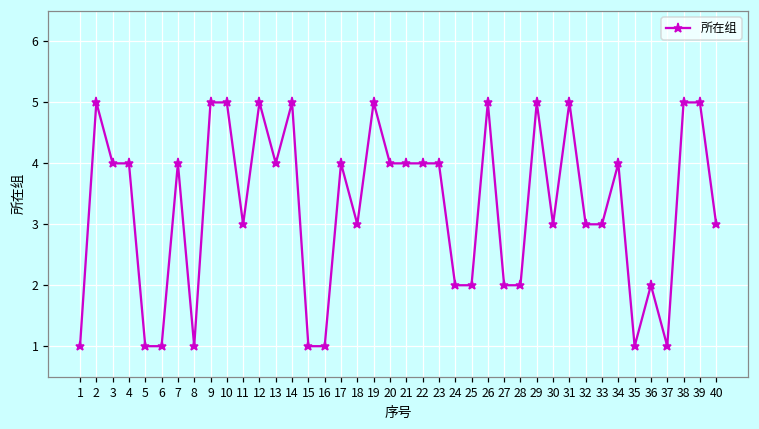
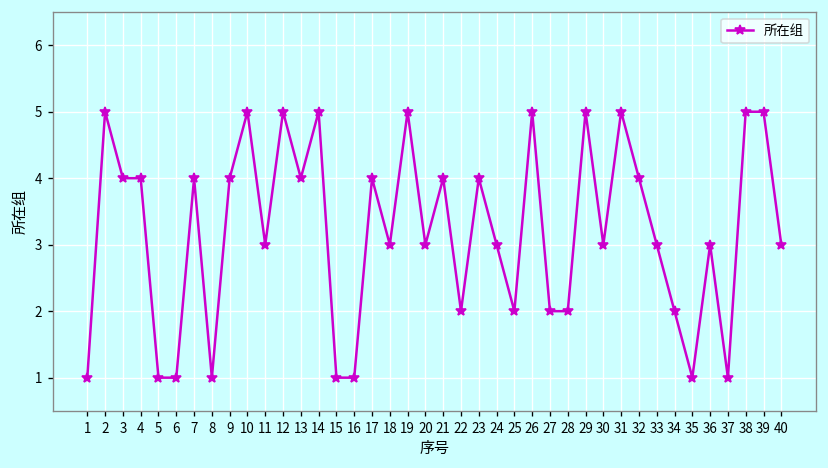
  {
    "1": 1,
    "2": 5,
    "3": 4,
    "4": 4,
    "5": 1,
    "6": 1,
    "7": 4,
    "8": 1,
-   "9": 5,
+   "9": 4,
    "10": 5,
    "11": 3,
    "12": 5,
    "13": 4,
    "14": 5,
    "15": 1,
    "16": 1,
    "17": 4,
    "18": 3,
    "19": 5,
-   "20": 4,
+   "20": 3,
    "21": 4,
-   "22": 4,
+   "22": 2,
    "23": 4,
-   "24": 2,
+   "24": 3,
    "25": 2,
    "26": 5,
    "27": 2,
    "28": 2,
    "29": 5,
    "30": 3,
    "31": 5,
-   "32": 3,
+   "32": 4,
    "33": 3,
-   "34": 4,
+   "34": 2,
    "35": 1,
-   "36": 2,
+   "36": 3,
    "37": 1,
    "38": 5,
    "39": 5,
    "40": 3
  }
